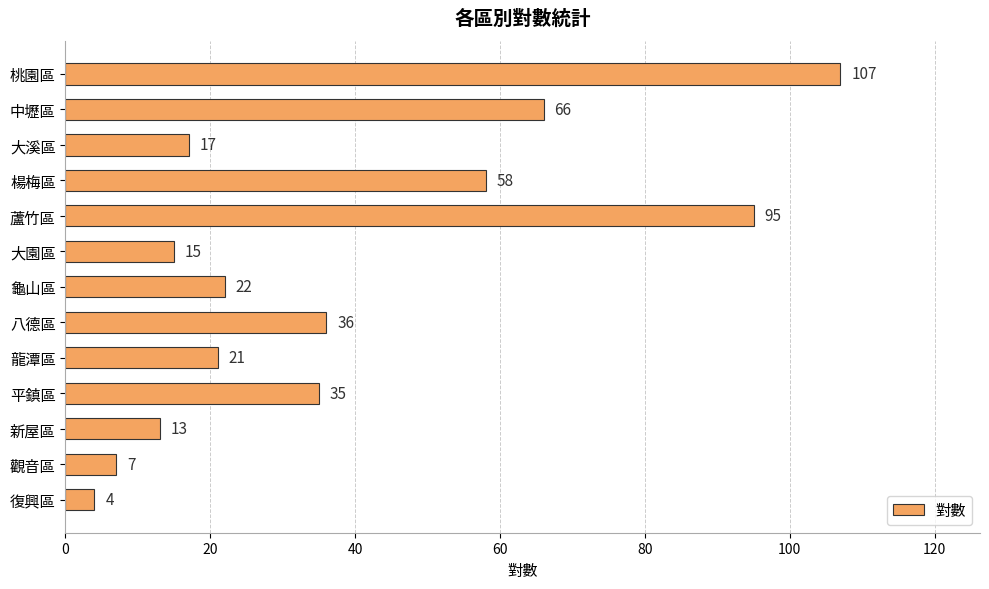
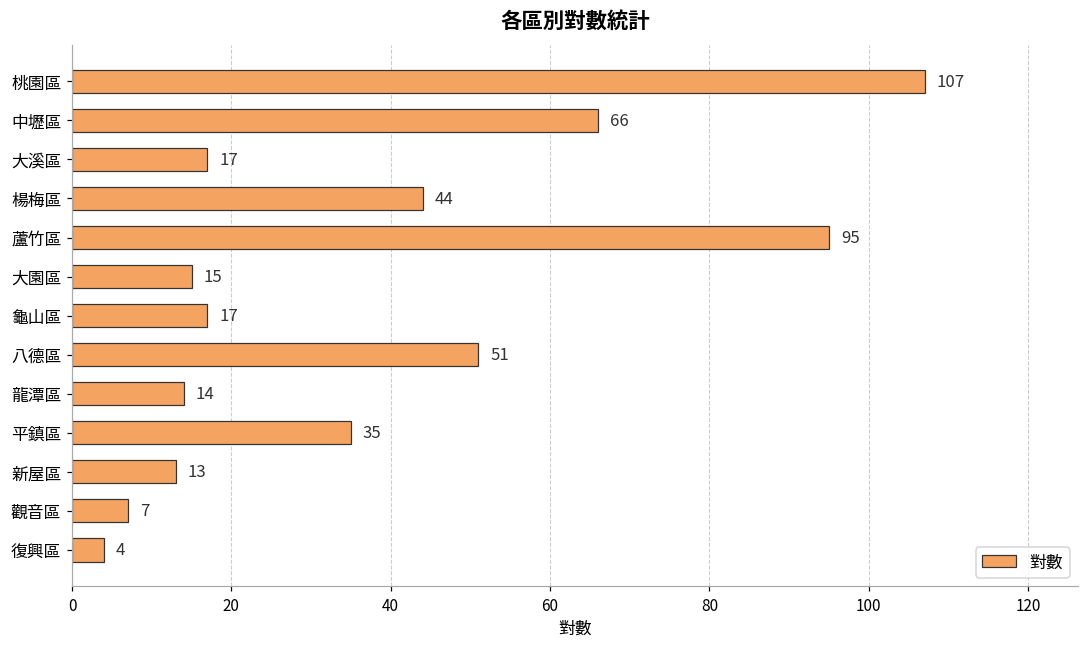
  {
    "桃園區": 107,
    "中壢區": 66,
    "大溪區": 17,
-   "楊梅區": 58,
+   "楊梅區": 44,
    "蘆竹區": 95,
    "大園區": 15,
-   "龜山區": 22,
-   "八德區": 36,
-   "龍潭區": 21,
+   "龜山區": 17,
+   "八德區": 51,
+   "龍潭區": 14,
    "平鎮區": 35,
    "新屋區": 13,
    "觀音區": 7,
    "復興區": 4
  }
